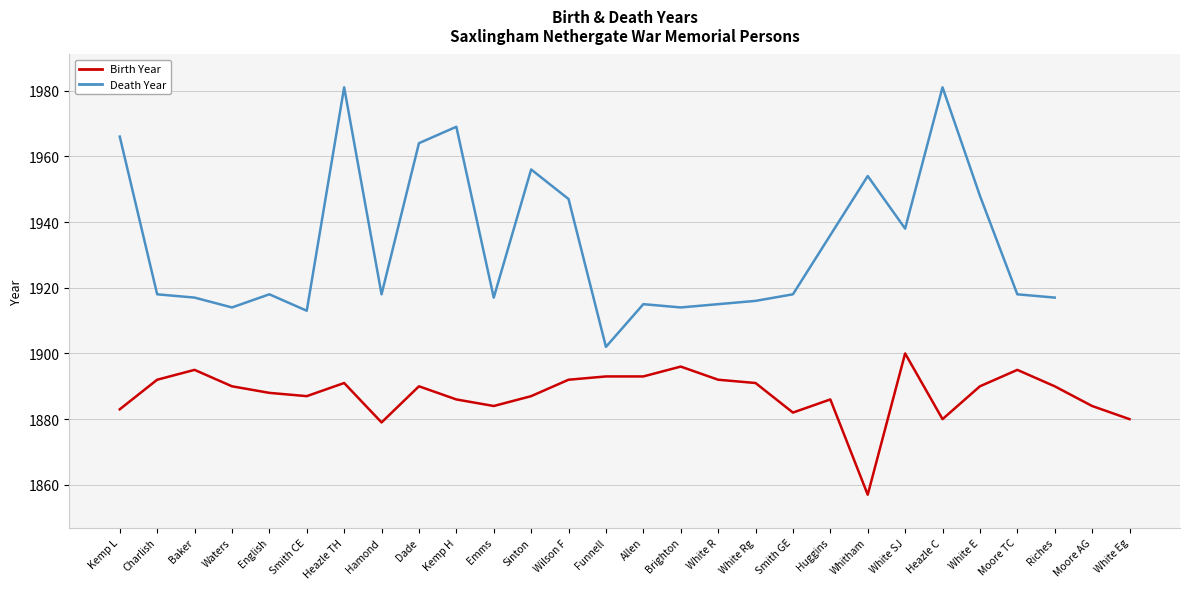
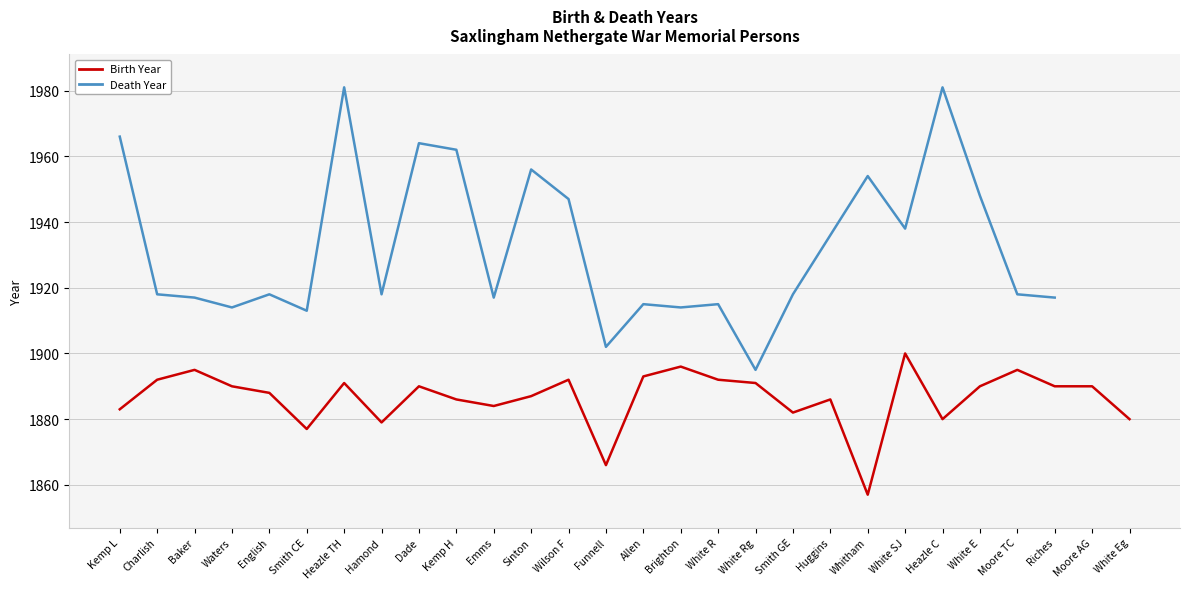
  {
    "Birth Year": {
      "Kemp L": 1883,
      "Charlish": 1892,
      "Baker": 1895,
      "Waters": 1890,
      "English": 1888,
-     "Smith CE": 1887,
+     "Smith CE": 1877,
      "Heazle TH": 1891,
      "Hamond": 1879,
      "Dade": 1890,
      "Kemp H": 1886,
      "Emms": 1884,
      "Sinton": 1887,
      "Wilson F": 1892,
-     "Funnell": 1893,
+     "Funnell": 1866,
      "Allen": 1893,
      "Brighton": 1896,
      "White R": 1892,
      "White Rg": 1891,
      "Smith GE": 1882,
      "Huggins": 1886,
      "Whitham": 1857,
      "White SJ": 1900,
      "Heazle C": 1880,
      "White E": 1890,
      "Moore TC": 1895,
      "Riches": 1890,
-     "Moore AG": 1884,
+     "Moore AG": 1890,
      "White Eg": 1880
    },
    "Death Year": {
      "Kemp L": 1966,
      "Charlish": 1918,
      "Baker": 1917,
      "Waters": 1914,
      "English": 1918,
      "Smith CE": 1913,
      "Heazle TH": 1981,
      "Hamond": 1918,
      "Dade": 1964,
-     "Kemp H": 1969,
+     "Kemp H": 1962,
      "Emms": 1917,
      "Sinton": 1956,
      "Wilson F": 1947,
      "Funnell": 1902,
      "Allen": 1915,
      "Brighton": 1914,
      "White R": 1915,
-     "White Rg": 1916,
+     "White Rg": 1895,
      "Smith GE": 1918,
      "Whitham": 1954,
      "White SJ": 1938,
      "Heazle C": 1981,
      "White E": 1948,
      "Moore TC": 1918,
      "Riches": 1917
    }
  }
